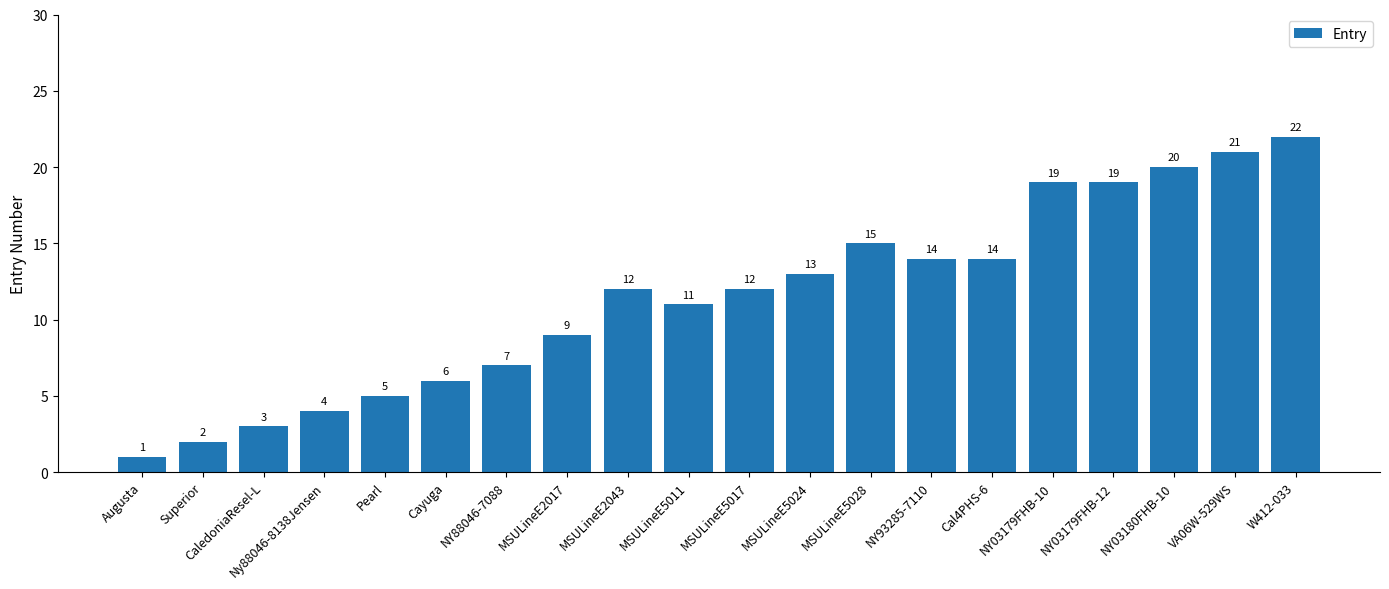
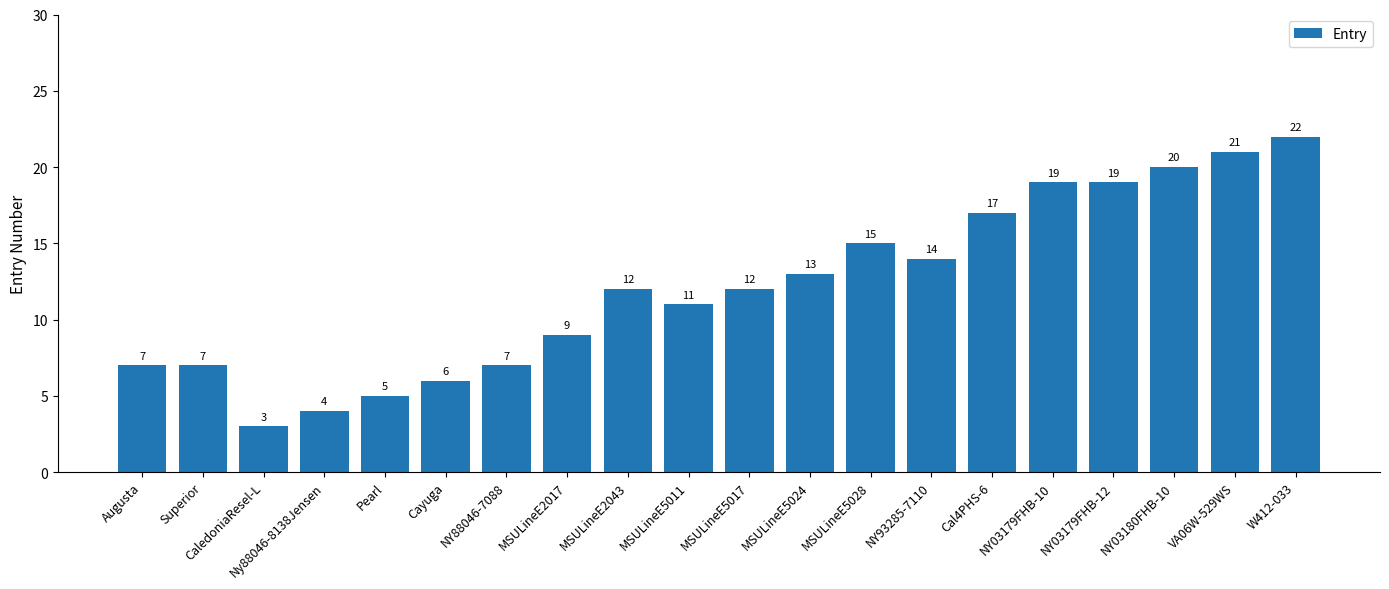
  {
-   "Augusta": 1,
-   "Superior": 2,
+   "Augusta": 7,
+   "Superior": 7,
    "CaledoniaResel-L": 3,
    "Ny88046-8138Jensen": 4,
    "Pearl": 5,
    "Cayuga": 6,
    "NY88046-7088": 7,
    "MSULineE2017": 9,
    "MSULineE2043": 12,
    "MSULineE5011": 11,
    "MSULineE5017": 12,
    "MSULineE5024": 13,
    "MSULineE5028": 15,
    "NY93285-7110": 14,
-   "Cal4PHS-6": 14,
+   "Cal4PHS-6": 17,
    "NY03179FHB-10": 19,
    "NY03179FHB-12": 19,
    "NY03180FHB-10": 20,
    "VA06W-529WS": 21,
    "W412-033": 22
  }
